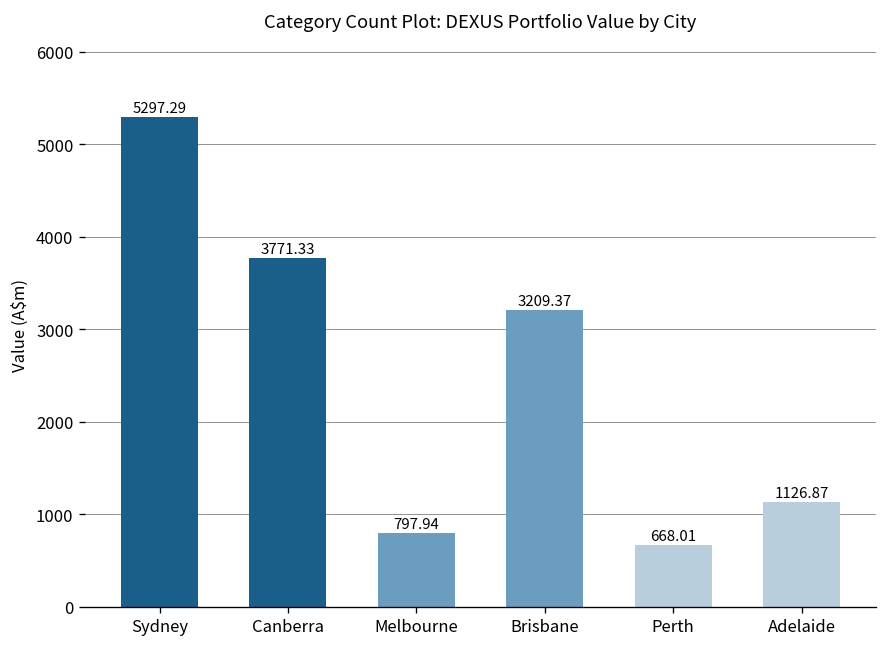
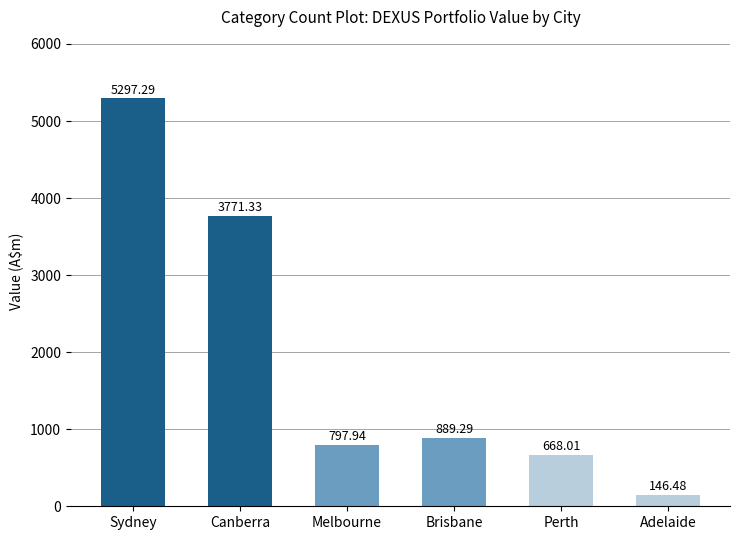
  {
    "Sydney": 5297.29,
    "Canberra": 3771.33,
    "Melbourne": 797.94,
-   "Brisbane": 3209.37,
+   "Brisbane": 889.29,
    "Perth": 668.01,
-   "Adelaide": 1126.87
+   "Adelaide": 146.48
  }
